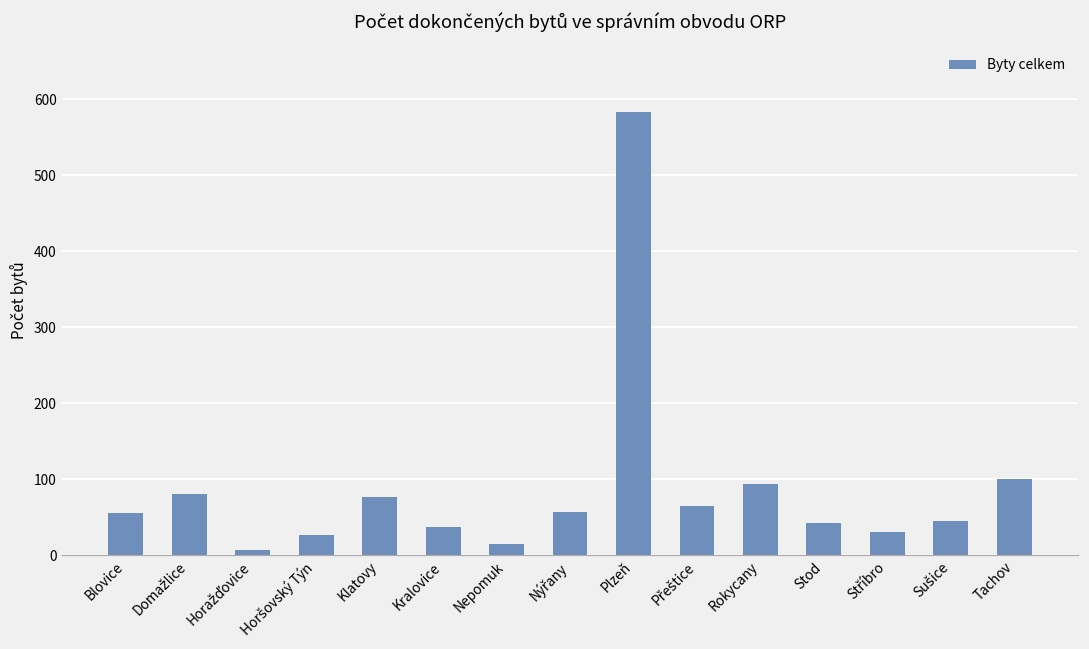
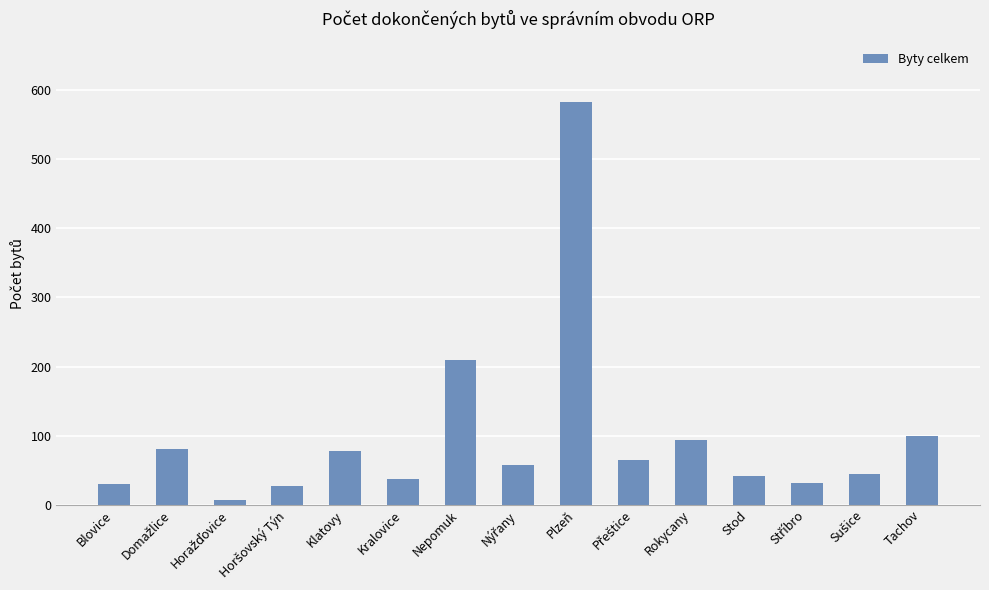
  {
-   "Blovice": 60,
+   "Blovice": 30,
    "Domažlice": 80,
    "Horažďovice": 10,
    "Horšovský Týn": 30,
    "Klatovy": 80,
    "Kralovice": 40,
-   "Nepomuk": 20,
+   "Nepomuk": 210,
    "Nýřany": 60,
    "Plzeň": 580,
    "Přeštice": 70,
    "Rokycany": 90,
    "Stod": 40,
    "Stříbro": 30,
    "Sušice": 50,
    "Tachov": 100
  }
